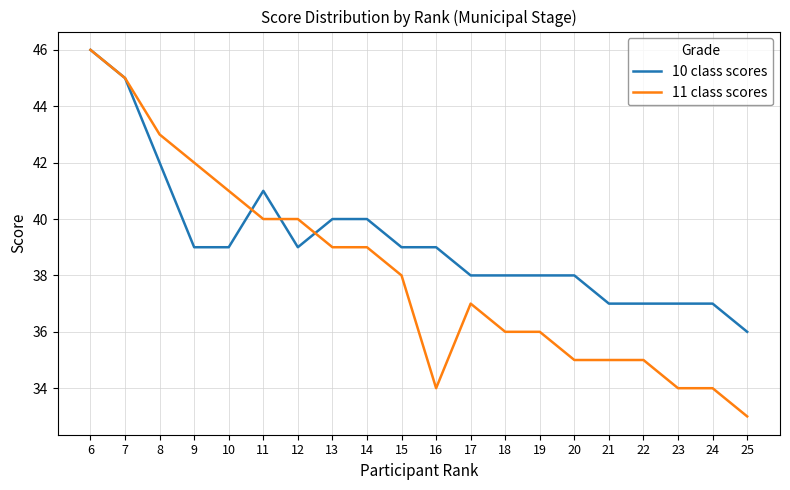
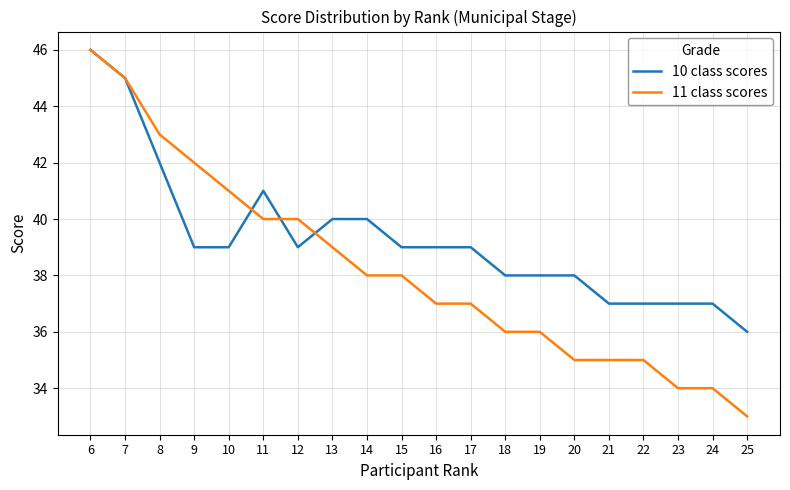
  {
    "10 class scores": {
      "8": 42,
      "9": 39,
      "10": 39,
      "11": 41,
      "12": 39,
      "13": 40,
      "14": 40,
      "15": 39,
      "16": 39,
-     "17": 38,
+     "17": 39,
      "18": 38,
      "19": 38,
      "20": 38,
      "21": 37,
      "22": 37,
      "23": 37,
      "24": 37,
      "25": 36
    },
    "11 class scores": {
      "8": 43,
      "9": 42,
      "10": 41,
      "11": 40,
      "12": 40,
      "13": 39,
-     "14": 39,
+     "14": 38,
      "15": 38,
-     "16": 34,
+     "16": 37,
      "17": 37,
      "18": 36,
      "19": 36,
      "20": 35,
      "21": 35,
      "22": 35,
      "23": 34,
      "24": 34,
      "25": 33
    }
  }
